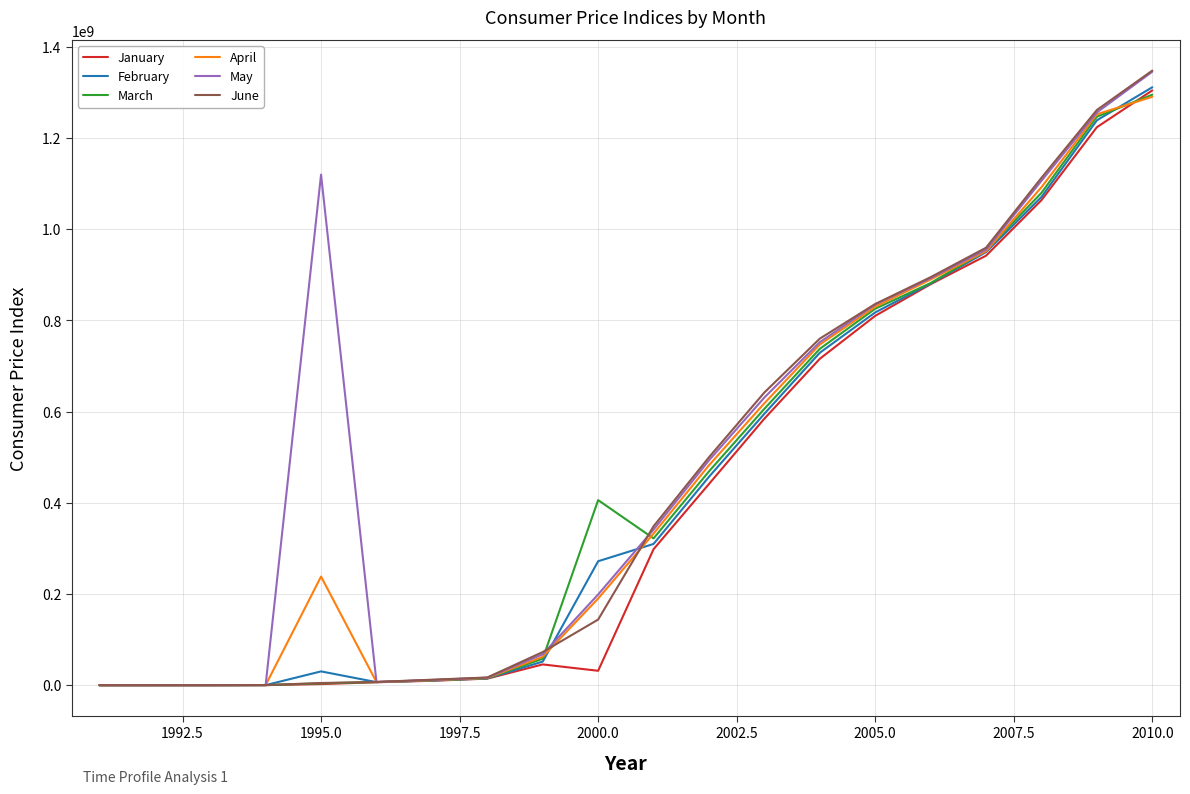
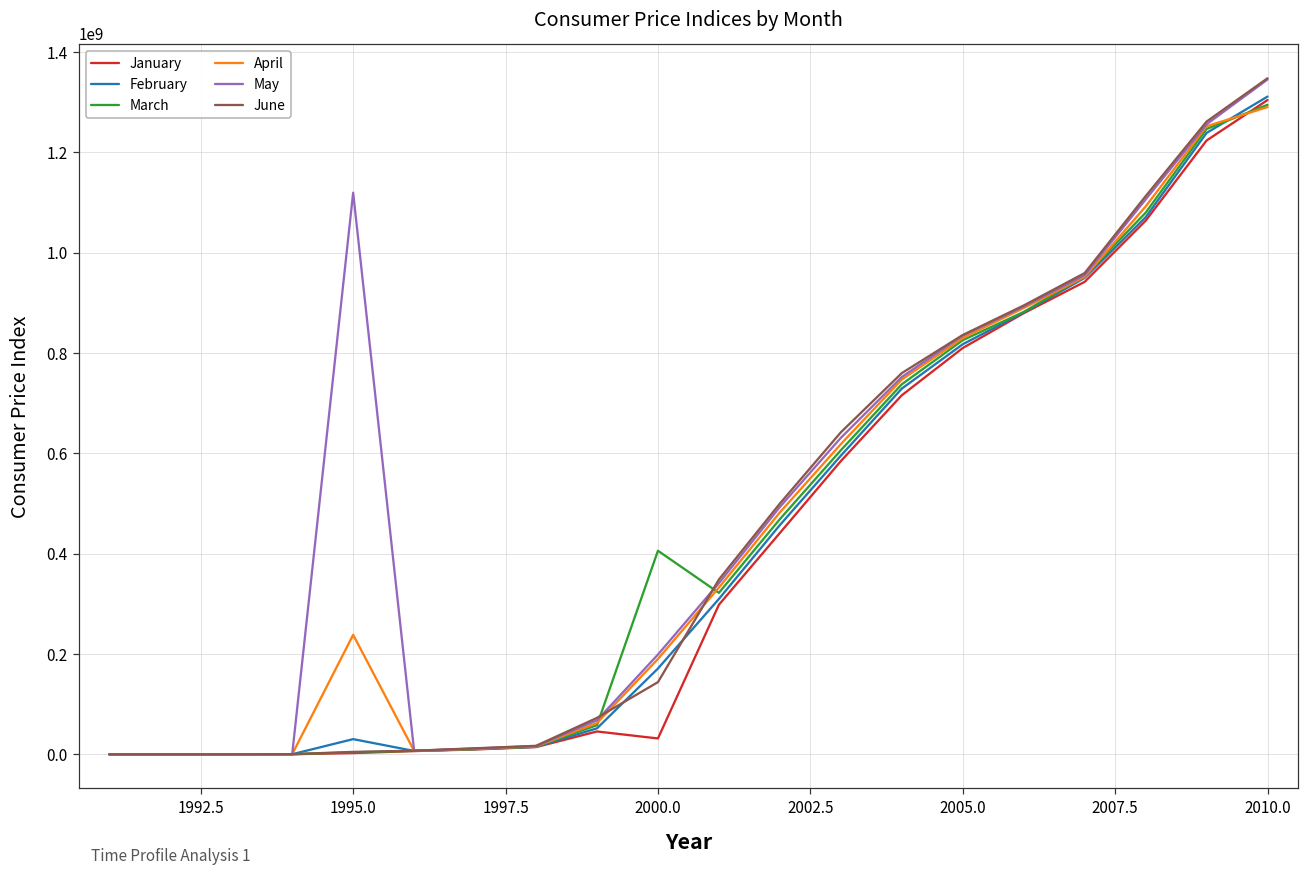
  {
    "January": {
      "2000.0": 30000000,
      "2005.0": 810000000,
      "2010.0": 1300000000
    },
    "February": {
      "1995.0": 30000000,
-     "2000.0": 270000000,
+     "2000.0": 170000000,
      "2005.0": 820000000,
      "2010.0": 1310000000
    },
    "March": {
      "2000.0": 410000000
    },
    "April": {
      "1995.0": 240000000,
      "2000.0": 190000000
    },
    "May": {
      "1995.0": 1120000000,
      "2000.0": 200000000
    },
    "June": {
      "2000.0": 140000000
    }
  }
